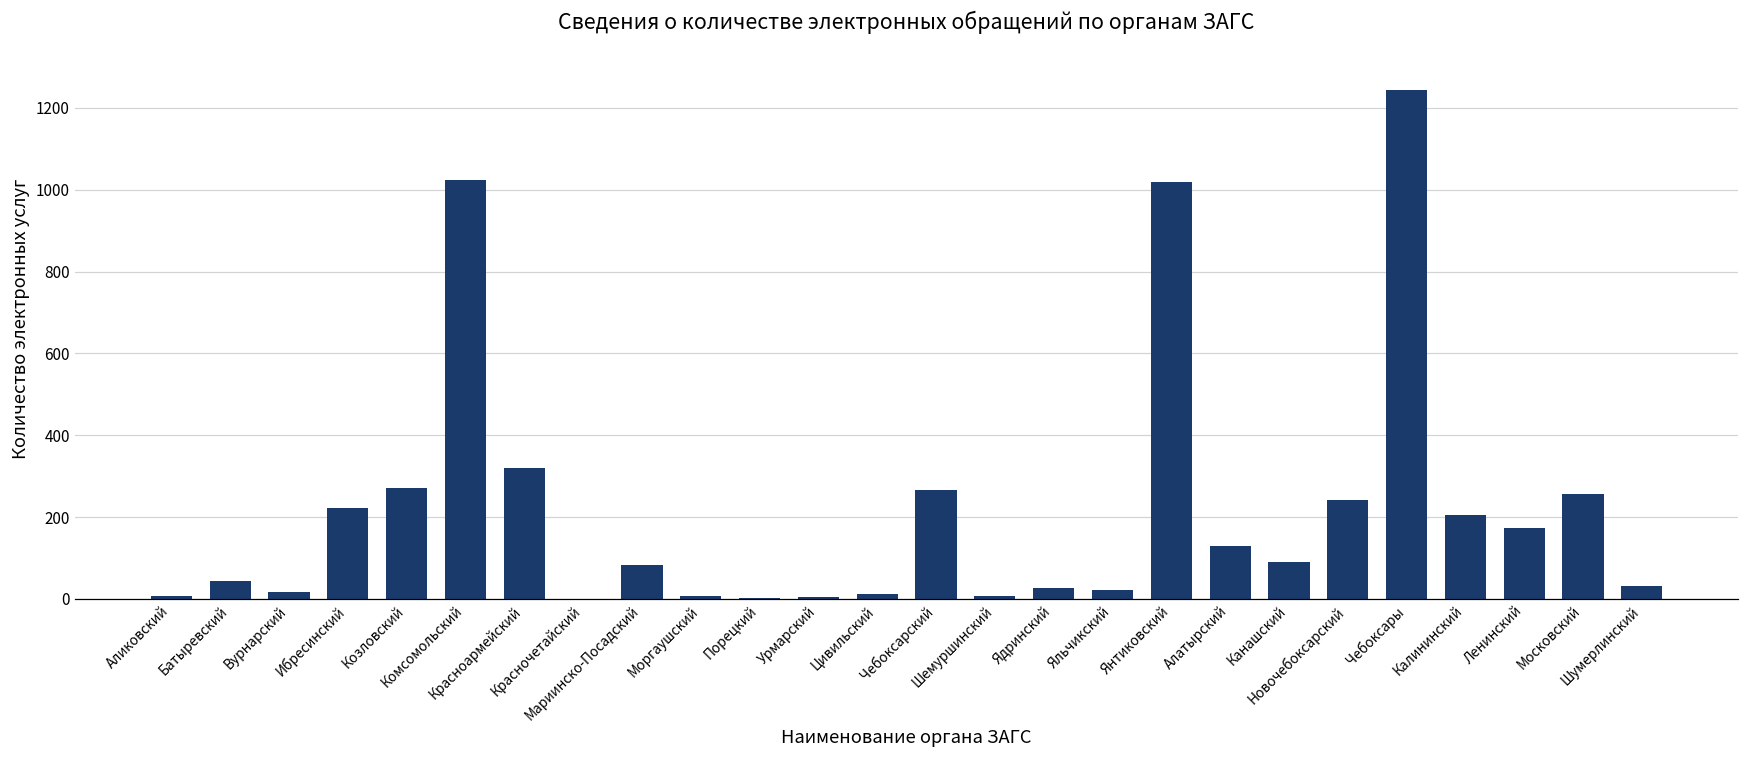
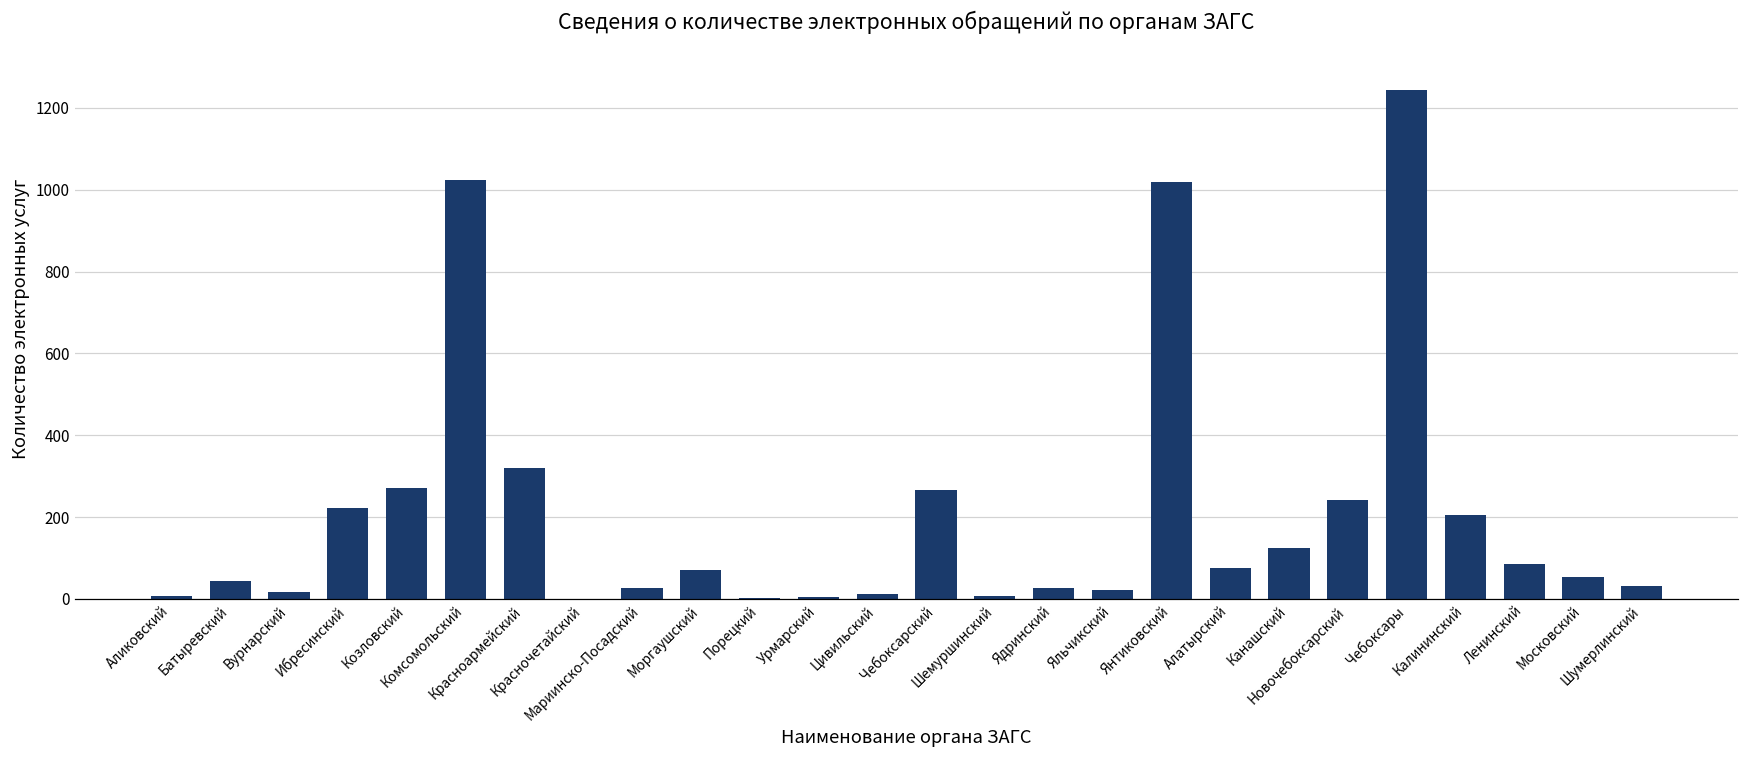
  {
    "Батыревский": 40,
    "Вурнарский": 20,
    "Ибресинский": 220,
    "Козловский": 270,
    "Комсомольский": 1020,
    "Красноармейский": 320,
    "Красночетайский": 0,
-   "Мариинско-Посадский": 80,
-   "Моргаушский": 10,
+   "Мариинско-Посадский": 30,
+   "Моргаушский": 70,
    "Цивильский": 10,
    "Чебоксарский": 270,
    "Ядринский": 30,
    "Яльчикский": 20,
    "Янтиковский": 1020,
-   "Алатырский": 130,
-   "Канашский": 90,
+   "Алатырский": 80,
+   "Канашский": 120,
    "Новочебоксарский": 240,
    "Чебоксары": 1250,
    "Калининский": 210,
-   "Ленинский": 170,
-   "Московский": 260,
+   "Ленинский": 80,
+   "Московский": 50,
    "Шумерлинский": 30
  }
